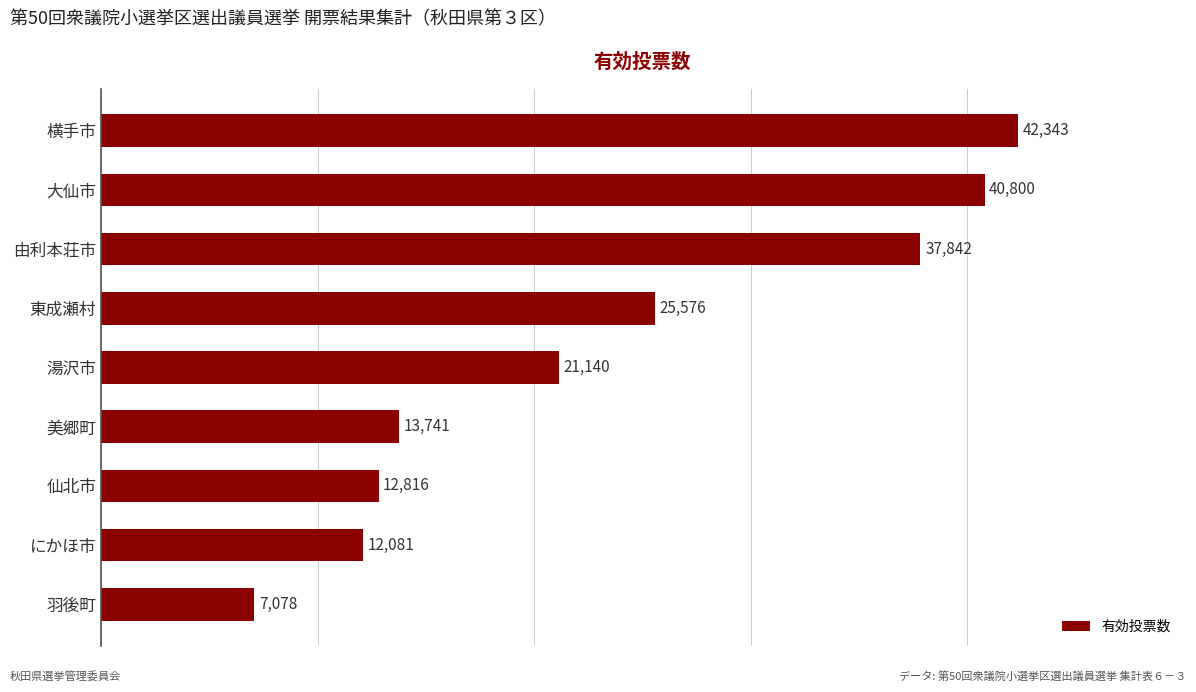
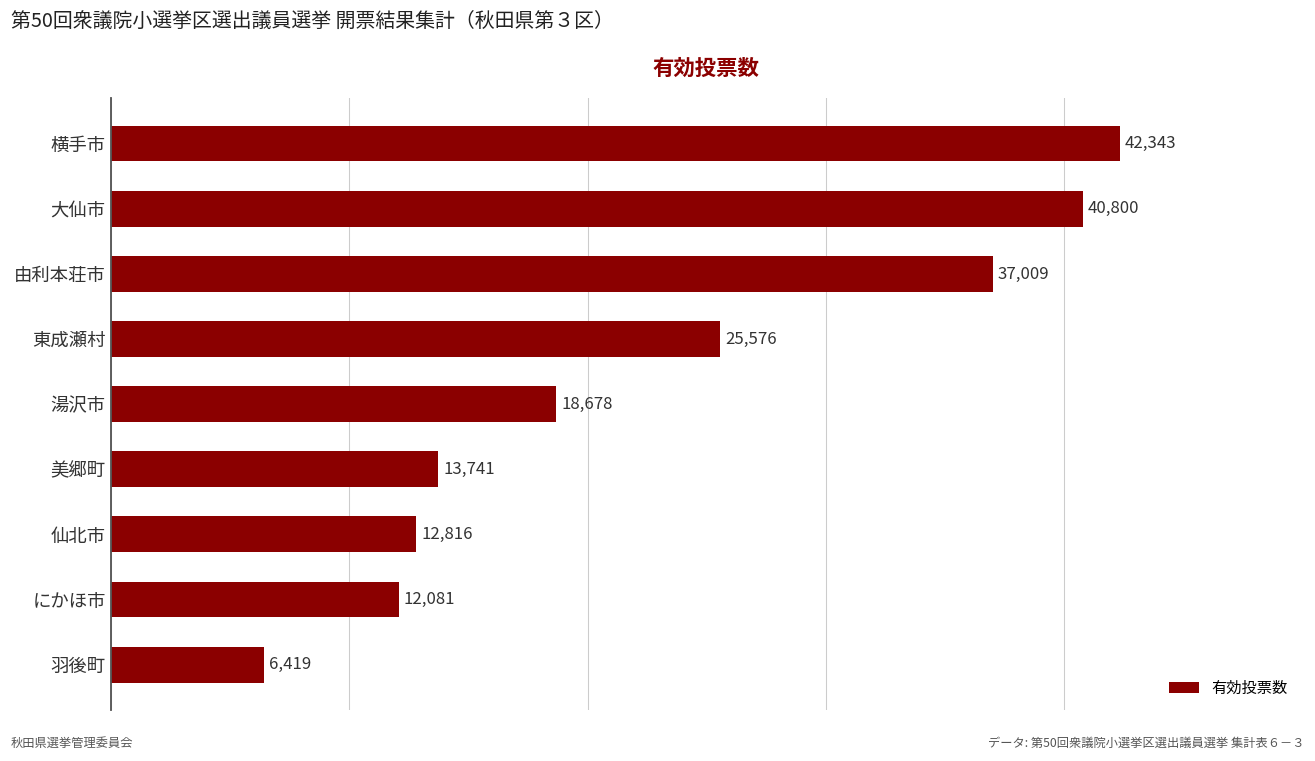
  {
    "横手市": "42,343",
    "大仙市": "40,800",
-   "由利本荘市": "37,842",
+   "由利本荘市": "37,009",
    "東成瀬村": "25,576",
-   "湯沢市": "21,140",
+   "湯沢市": "18,678",
    "美郷町": "13,741",
    "仙北市": "12,816",
    "にかほ市": "12,081",
-   "羽後町": "7,078"
+   "羽後町": "6,419"
  }
